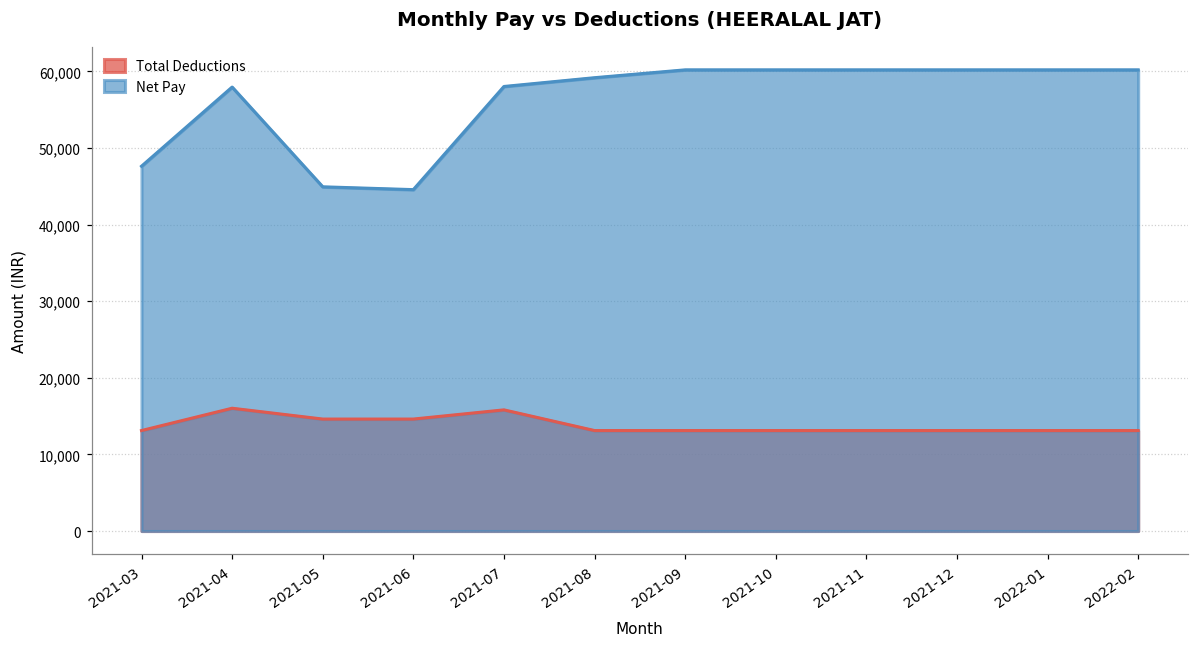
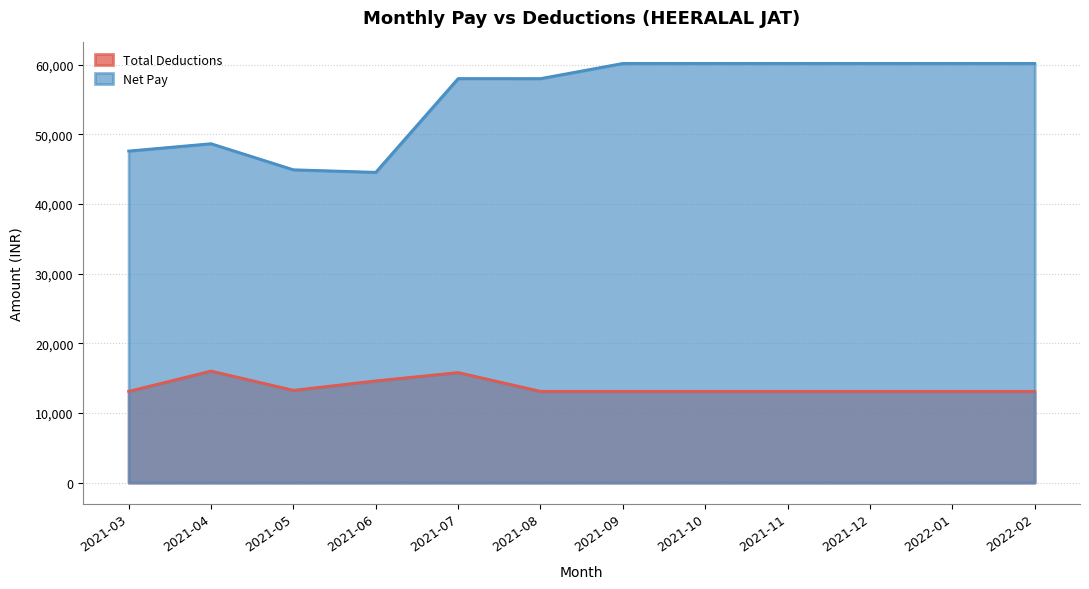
  {
    "Total Deductions": {
      "2021-03": "13,000",
      "2021-04": "16,000",
-     "2021-05": "15,000",
+     "2021-05": "13,000",
      "2021-06": "15,000",
      "2021-07": "16,000",
      "2021-08": "13,000",
      "2021-09": "13,000",
      "2021-10": "13,000",
      "2021-11": "13,000",
      "2021-12": "13,000",
      "2022-01": "13,000",
      "2022-02": "13,000"
    },
    "Net Pay": {
      "2021-03": "48,000",
-     "2021-04": "58,000",
+     "2021-04": "49,000",
      "2021-05": "45,000",
      "2021-06": "45,000",
      "2021-07": "58,000",
-     "2021-08": "59,000",
+     "2021-08": "58,000",
      "2021-09": "60,000",
      "2021-10": "60,000",
      "2021-11": "60,000",
      "2021-12": "60,000",
      "2022-01": "60,000",
      "2022-02": "60,000"
    }
  }
